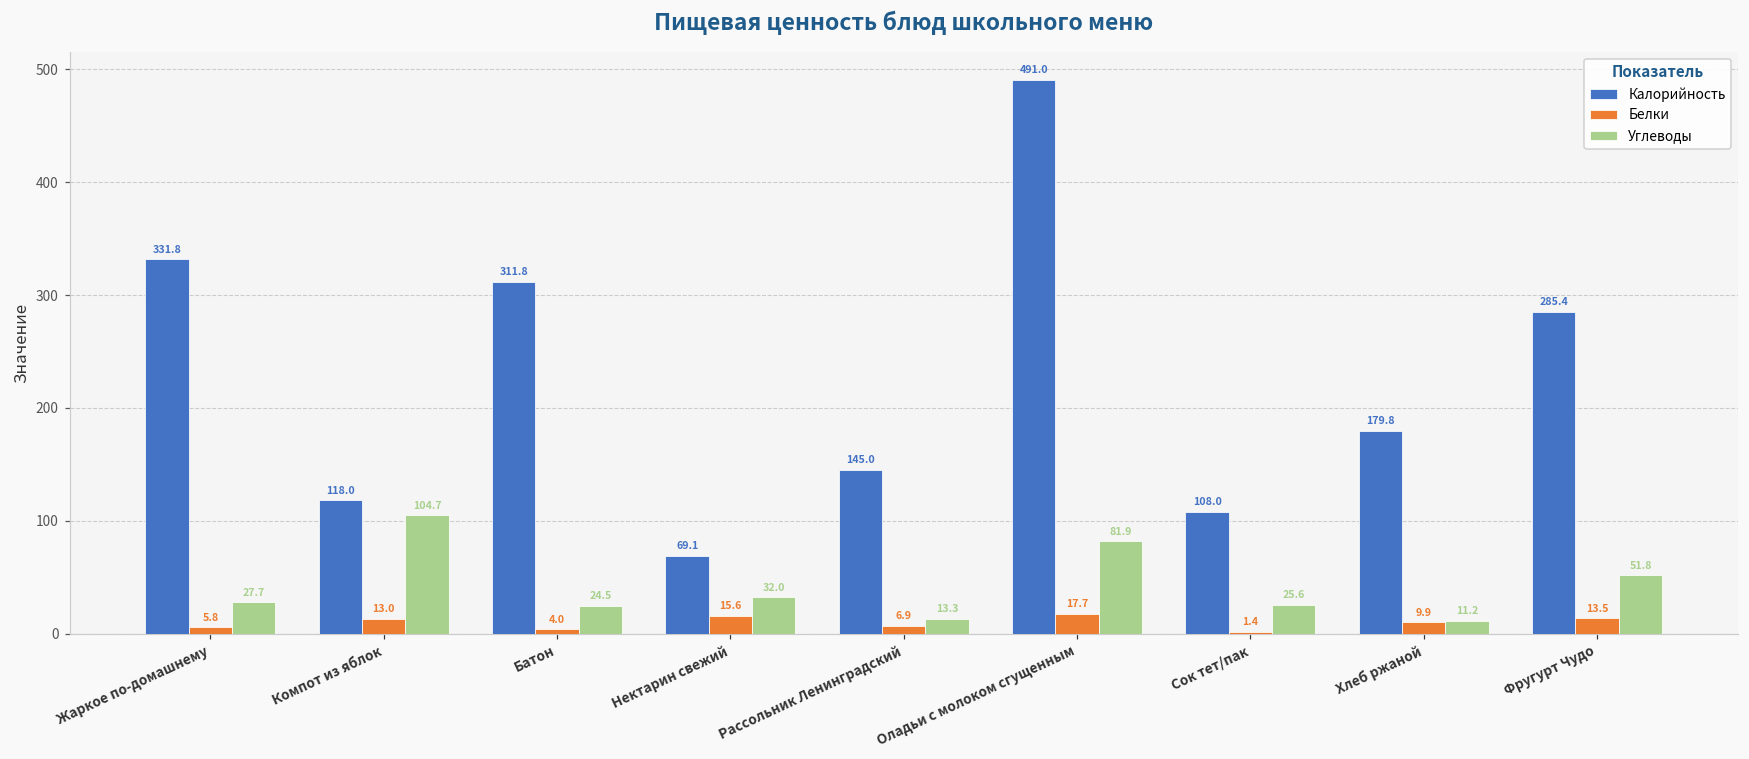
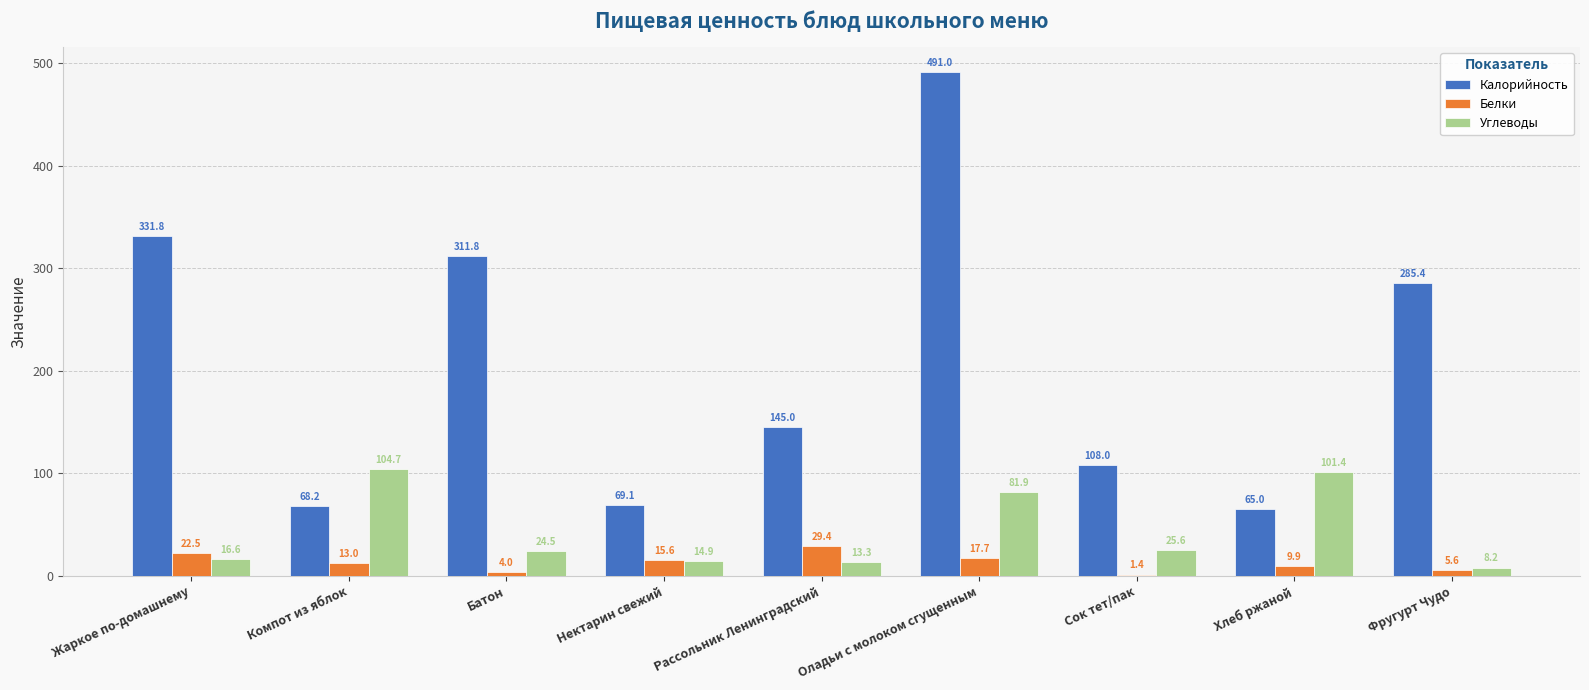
  {
    "Калорийность": {
      "Жаркое по-домашнему": 331.8,
-     "Компот из яблок": 118.0,
+     "Компот из яблок": 68.2,
      "Батон": 311.8,
      "Нектарин свежий": 69.1,
      "Рассольник Ленинградский": 145.0,
      "Оладьи с молоком сгущенным": 491.0,
      "Сок тет/пак": 108.0,
-     "Хлеб ржаной": 179.8,
+     "Хлеб ржаной": 65.0,
      "Фругурт Чудо": 285.4
    },
    "Белки": {
-     "Жаркое по-домашнему": 5.8,
+     "Жаркое по-домашнему": 22.5,
      "Компот из яблок": 13.0,
      "Батон": 4.0,
      "Нектарин свежий": 15.6,
-     "Рассольник Ленинградский": 6.9,
+     "Рассольник Ленинградский": 29.4,
      "Оладьи с молоком сгущенным": 17.7,
      "Сок тет/пак": 1.4,
      "Хлеб ржаной": 9.9,
-     "Фругурт Чудо": 13.5
+     "Фругурт Чудо": 5.6
    },
    "Углеводы": {
-     "Жаркое по-домашнему": 27.7,
+     "Жаркое по-домашнему": 16.6,
      "Компот из яблок": 104.7,
      "Батон": 24.5,
-     "Нектарин свежий": 32.0,
+     "Нектарин свежий": 14.9,
      "Рассольник Ленинградский": 13.3,
      "Оладьи с молоком сгущенным": 81.9,
      "Сок тет/пак": 25.6,
-     "Хлеб ржаной": 11.2,
-     "Фругурт Чудо": 51.8
+     "Хлеб ржаной": 101.4,
+     "Фругурт Чудо": 8.2
    }
  }
